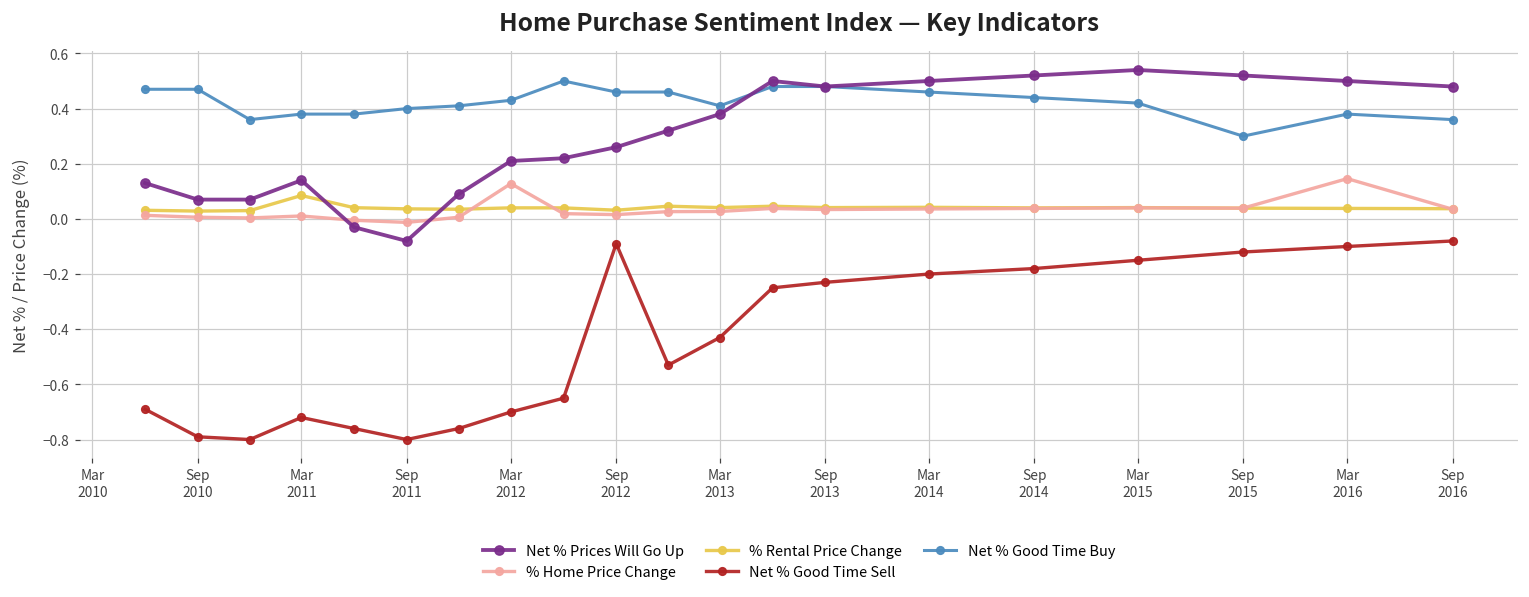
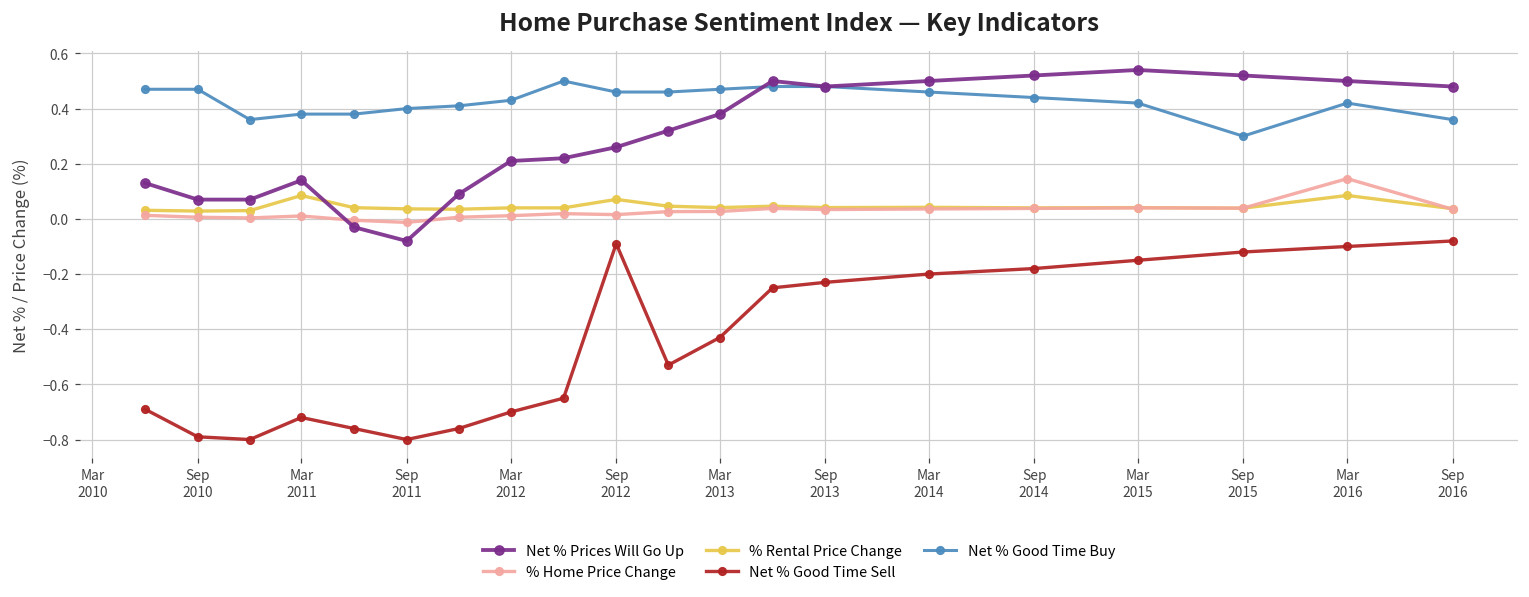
  {
    "Net % Prices Will Go Up": {
      "Sep 2010": 0.07,
      "Mar 2011": 0.14,
      "Sep 2011": -0.08,
      "Mar 2012": 0.21,
      "Sep 2012": 0.26,
      "Mar 2013": 0.38,
      "Mar 2014": 0.50,
      "Sep 2014": 0.52,
      "Mar 2015": 0.54,
      "Sep 2015": 0.52,
      "Mar 2016": 0.50,
      "Sep 2016": 0.48
    },
    "% Home Price Change": {
      "Sep 2010": 0.01,
      "Mar 2011": 0.01,
      "Sep 2011": -0.01,
-     "Mar 2012": 0.13,
+     "Mar 2012": 0.01,
      "Sep 2012": 0.02,
      "Mar 2013": 0.03,
      "Mar 2016": 0.15
    },
    "% Rental Price Change": {
      "Sep 2010": 0.03,
      "Mar 2011": 0.08,
      "Sep 2011": 0.04,
      "Mar 2012": 0.04,
-     "Sep 2012": 0.03,
+     "Sep 2012": 0.07,
      "Mar 2013": 0.04,
-     "Mar 2016": 0.04
+     "Mar 2016": 0.09
    },
    "Net % Good Time Sell": {
      "Sep 2010": -0.79,
      "Mar 2011": -0.72,
      "Sep 2011": -0.80,
      "Mar 2012": -0.70,
      "Sep 2012": -0.09,
      "Mar 2013": -0.43,
      "Sep 2013": -0.23,
      "Mar 2014": -0.20,
      "Sep 2014": -0.18,
      "Mar 2015": -0.15,
      "Sep 2015": -0.12,
      "Mar 2016": -0.10,
      "Sep 2016": -0.08
    },
    "Net % Good Time Buy": {
      "Sep 2010": 0.47,
      "Mar 2011": 0.38,
      "Sep 2011": 0.40,
      "Mar 2012": 0.43,
      "Sep 2012": 0.46,
-     "Mar 2013": 0.41,
+     "Mar 2013": 0.47,
      "Mar 2014": 0.46,
      "Sep 2014": 0.44,
      "Mar 2015": 0.42,
      "Sep 2015": 0.30,
-     "Mar 2016": 0.38,
+     "Mar 2016": 0.42,
      "Sep 2016": 0.36
    }
  }
